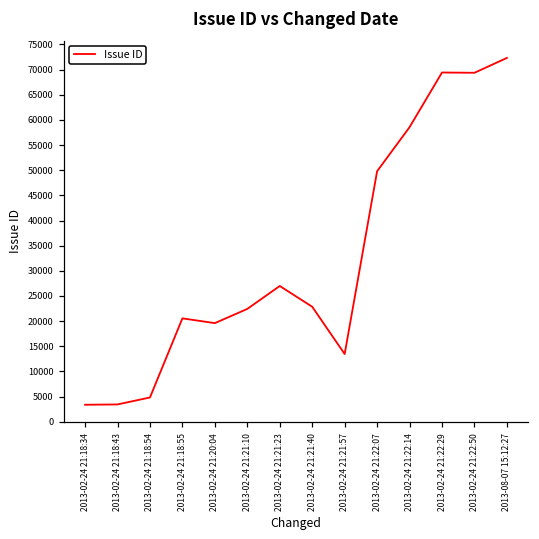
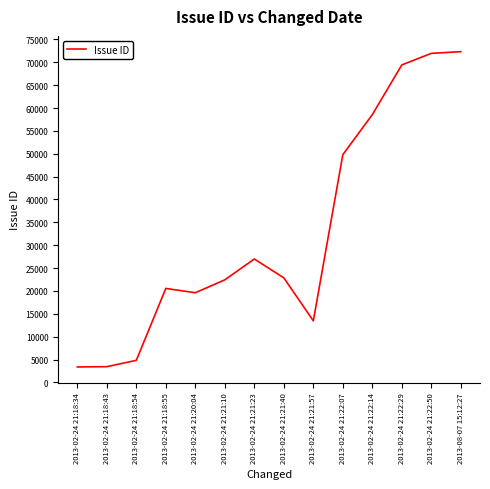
  {
    "2013-02-24 21:18:34": 3000,
    "2013-02-24 21:18:43": 3000,
    "2013-02-24 21:18:54": 5000,
    "2013-02-24 21:18:55": 21000,
    "2013-02-24 21:20:04": 20000,
    "2013-02-24 21:21:10": 22000,
    "2013-02-24 21:21:23": 27000,
    "2013-02-24 21:21:40": 23000,
    "2013-02-24 21:21:57": 13000,
    "2013-02-24 21:22:07": 50000,
    "2013-02-24 21:22:14": 59000,
    "2013-02-24 21:22:29": 69000,
-   "2013-02-24 21:22:50": 69000,
+   "2013-02-24 21:22:50": 72000,
    "2013-08-07 15:12:27": 72000
  }
